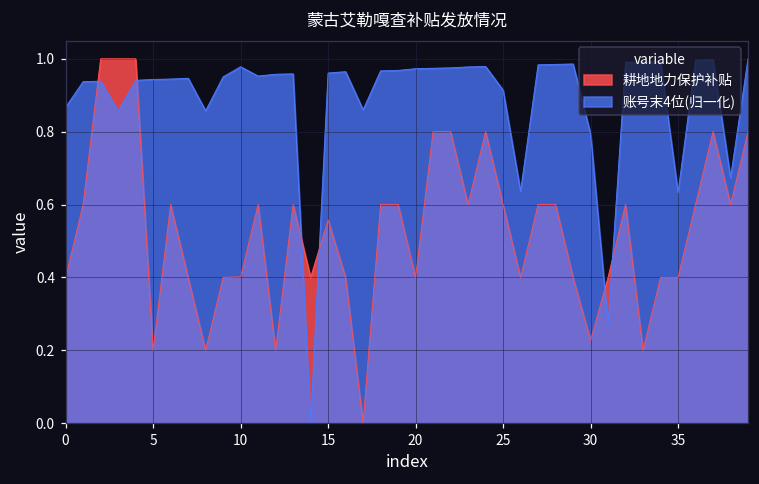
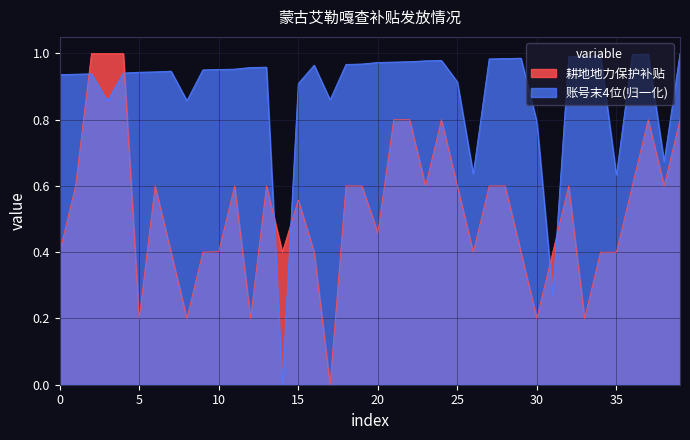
  {
    "耕地地力保护补贴": {
      "0": 0.40,
      "5": 0.20,
      "10": 0.40,
      "15": 0.56,
-     "20": 0.40,
+     "20": 0.46,
      "25": 0.60,
-     "30": 0.23,
+     "30": 0.20,
      "35": 0.40
    },
    "账号末4位(归一化)": {
-     "0": 0.87,
+     "0": 0.94,
      "5": 0.94,
-     "10": 0.98,
-     "15": 0.96,
+     "10": 0.95,
+     "15": 0.91,
      "20": 0.97,
      "25": 0.91,
      "30": 0.79,
      "35": 0.63
    }
  }
